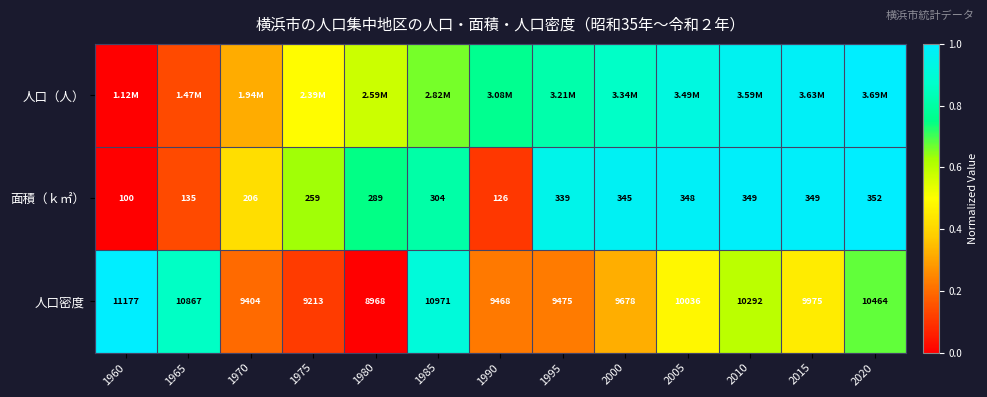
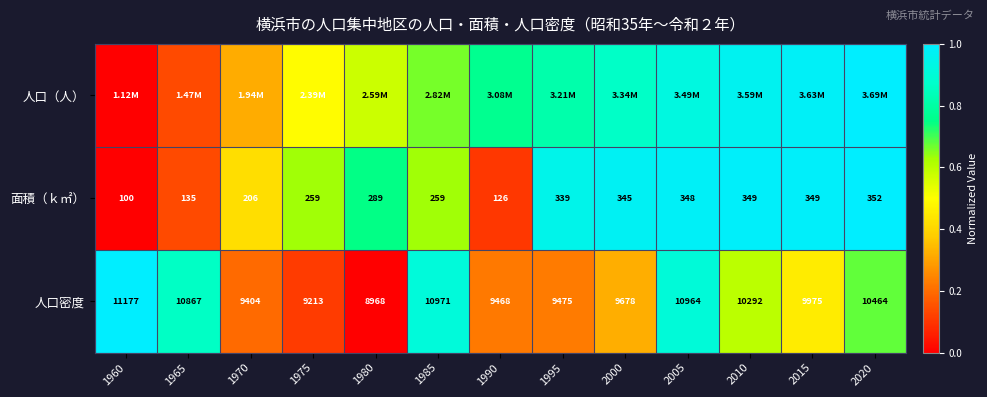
  {
    "人口（人）": {
      "1960": "1.12M",
      "1965": "1.47M",
      "1970": "1.94M",
      "1975": "2.39M",
      "1980": "2.59M",
      "1985": "2.82M",
      "1990": "3.08M",
      "1995": "3.21M",
      "2000": "3.34M",
      "2005": "3.49M",
      "2010": "3.59M",
      "2015": "3.63M",
      "2020": "3.69M"
    },
    "面積（ｋ㎡）": {
      "1960": "100",
      "1965": "135",
      "1970": "206",
      "1975": "259",
      "1980": "289",
-     "1985": "304",
+     "1985": "259",
      "1990": "126",
      "1995": "339",
      "2000": "345",
      "2005": "348",
      "2010": "349",
      "2015": "349",
      "2020": "352"
    },
    "人口密度": {
      "1960": "11177",
      "1965": "10867",
      "1970": "9404",
      "1975": "9213",
      "1980": "8968",
      "1985": "10971",
      "1990": "9468",
      "1995": "9475",
      "2000": "9678",
-     "2005": "10036",
+     "2005": "10964",
      "2010": "10292",
      "2015": "9975",
      "2020": "10464"
    }
  }
